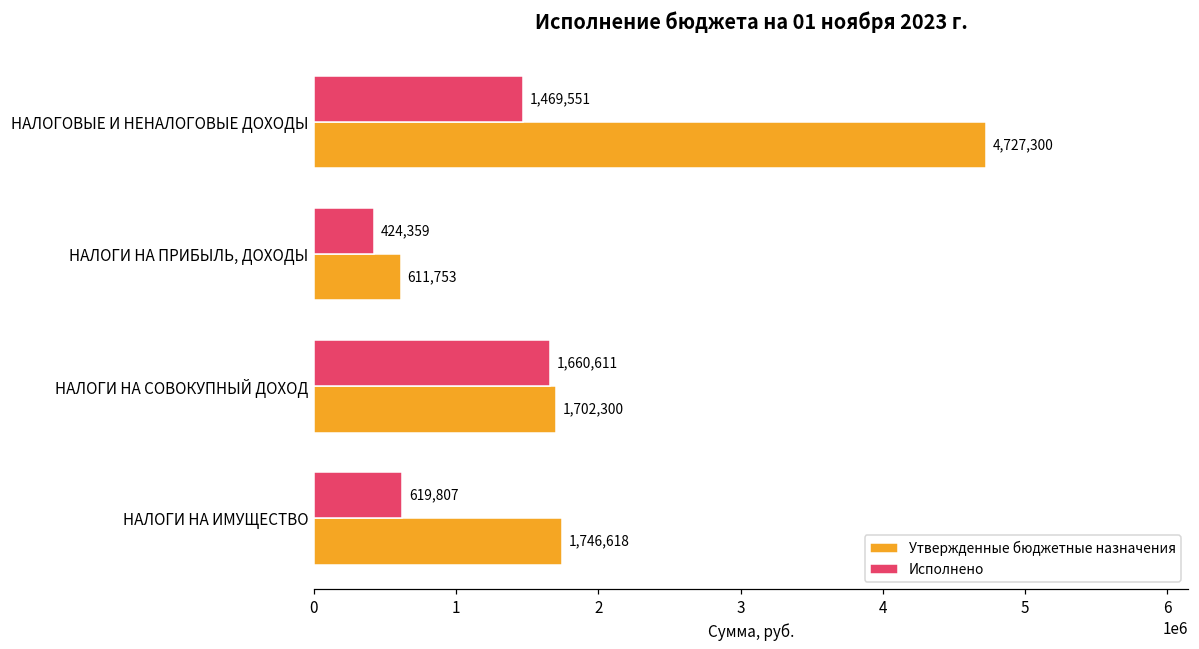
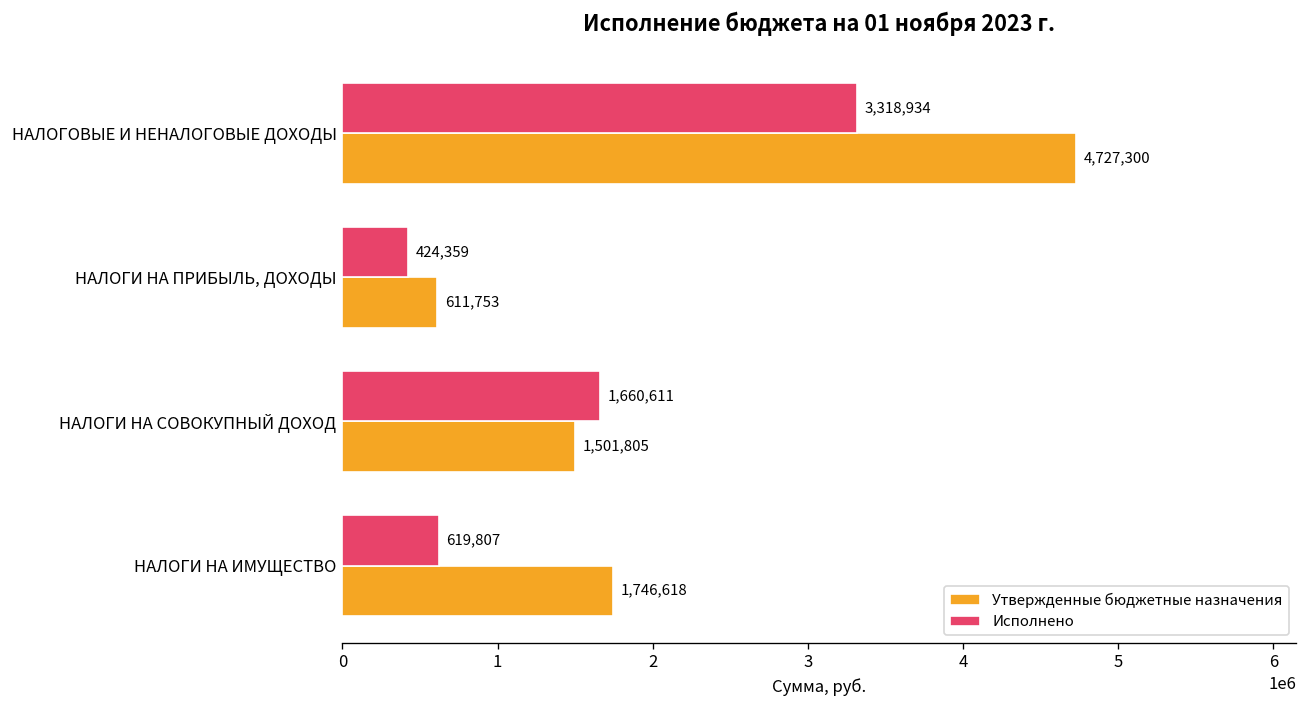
  {
    "Утвержденные бюджетные назначения": {
      "НАЛОГОВЫЕ И НЕНАЛОГОВЫЕ ДОХОДЫ": "4,727,300",
      "НАЛОГИ НА ПРИБЫЛЬ, ДОХОДЫ": "611,753",
-     "НАЛОГИ НА СОВОКУПНЫЙ ДОХОД": "1,702,300",
+     "НАЛОГИ НА СОВОКУПНЫЙ ДОХОД": "1,501,805",
      "НАЛОГИ НА ИМУЩЕСТВО": "1,746,618"
    },
    "Исполнено": {
-     "НАЛОГОВЫЕ И НЕНАЛОГОВЫЕ ДОХОДЫ": "1,469,551",
+     "НАЛОГОВЫЕ И НЕНАЛОГОВЫЕ ДОХОДЫ": "3,318,934",
      "НАЛОГИ НА ПРИБЫЛЬ, ДОХОДЫ": "424,359",
      "НАЛОГИ НА СОВОКУПНЫЙ ДОХОД": "1,660,611",
      "НАЛОГИ НА ИМУЩЕСТВО": "619,807"
    }
  }
